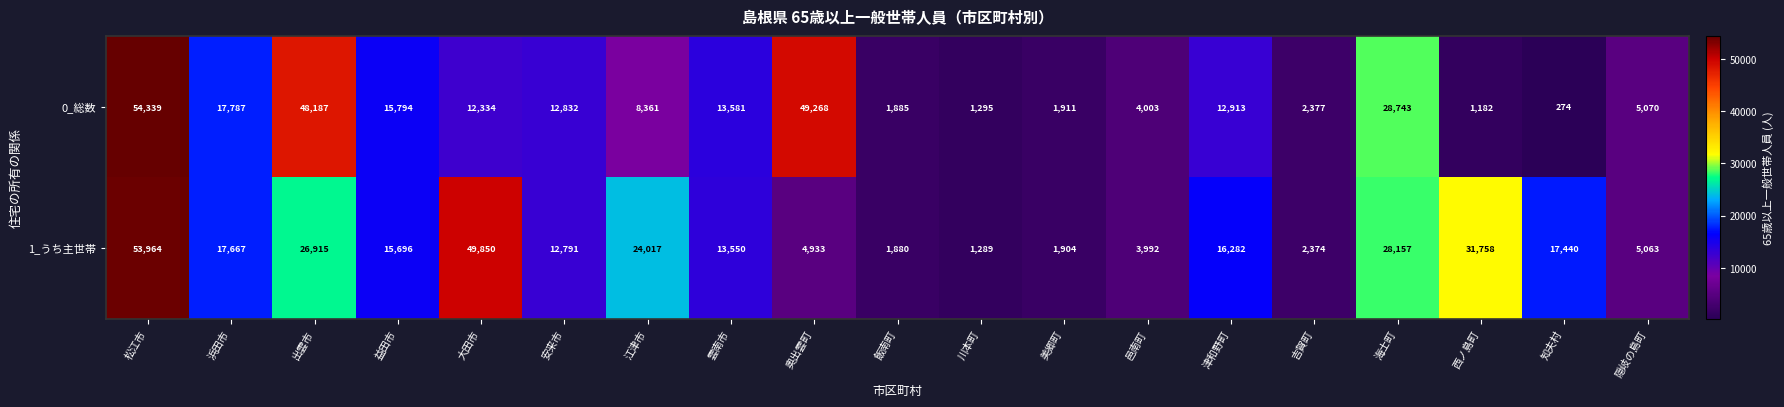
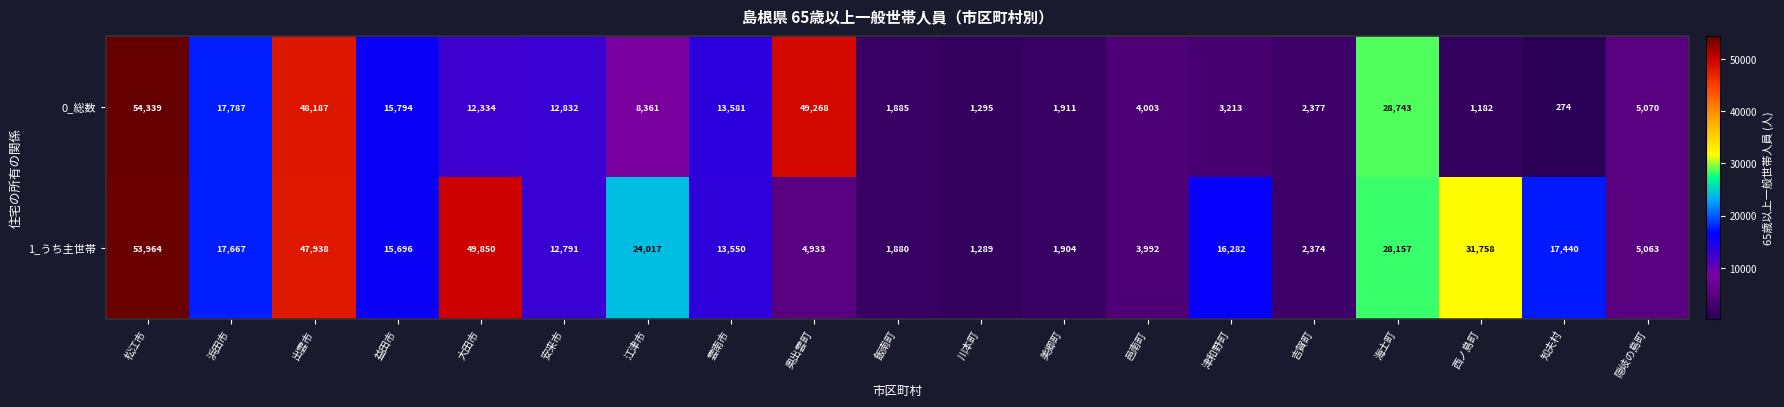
  {
    "0_総数": {
      "松江市": "54,339",
      "浜田市": "17,787",
      "出雲市": "48,187",
      "益田市": "15,794",
      "大田市": "12,334",
      "安来市": "12,832",
      "江津市": "8,361",
      "雲南市": "13,581",
      "奥出雲町": "49,268",
      "飯南町": "1,885",
      "川本町": "1,295",
      "美郷町": "1,911",
      "邑南町": "4,003",
-     "津和野町": "12,913",
+     "津和野町": "3,213",
      "吉賀町": "2,377",
      "海士町": "28,743",
      "西ノ島町": "1,182",
      "知夫村": "274",
      "隠岐の島町": "5,070"
    },
    "1_うち主世帯": {
      "松江市": "53,964",
      "浜田市": "17,667",
-     "出雲市": "26,915",
+     "出雲市": "47,938",
      "益田市": "15,696",
      "大田市": "49,850",
      "安来市": "12,791",
      "江津市": "24,017",
      "雲南市": "13,550",
      "奥出雲町": "4,933",
      "飯南町": "1,880",
      "川本町": "1,289",
      "美郷町": "1,904",
      "邑南町": "3,992",
      "津和野町": "16,282",
      "吉賀町": "2,374",
      "海士町": "28,157",
      "西ノ島町": "31,758",
      "知夫村": "17,440",
      "隠岐の島町": "5,063"
    }
  }
